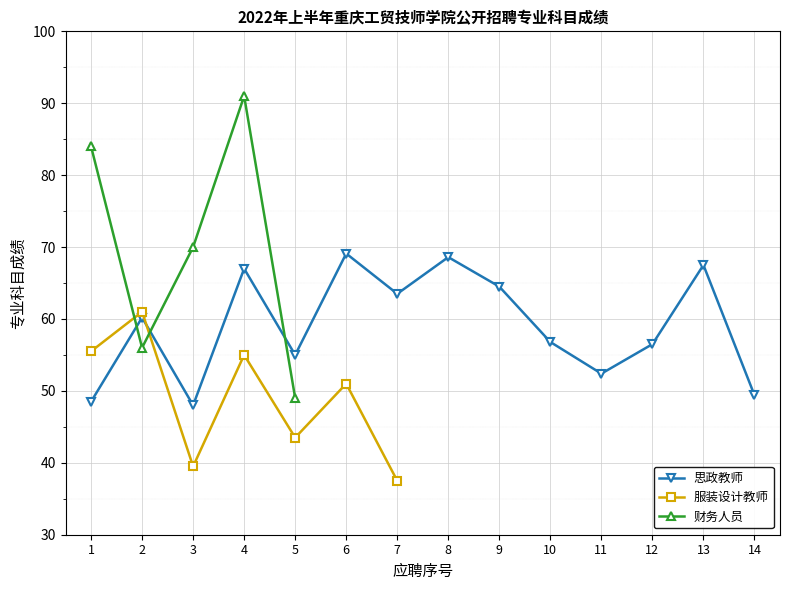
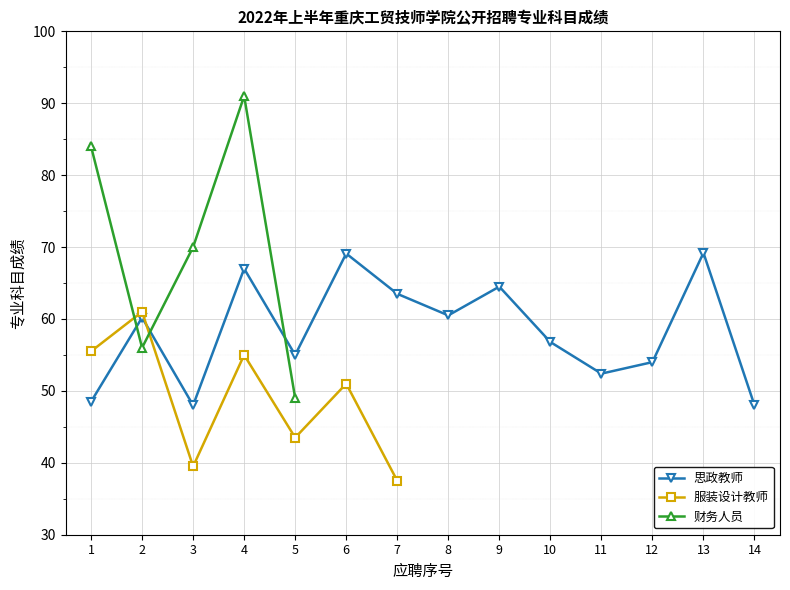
  {
    "思政教师": {
      "1": 49,
      "2": 60,
      "3": 48,
      "4": 67,
      "5": 55,
      "6": 69,
      "7": 64,
-     "8": 69,
+     "8": 61,
      "9": 65,
      "10": 57,
      "11": 52,
-     "12": 57,
-     "13": 68,
-     "14": 49
+     "12": 54,
+     "13": 69,
+     "14": 48
    },
    "服装设计教师": {
      "1": 56,
      "2": 61,
      "3": 40,
      "4": 55,
      "5": 44,
      "6": 51,
      "7": 38
    },
    "财务人员": {
      "1": 84,
      "2": 56,
      "3": 70,
      "4": 91,
      "5": 49
    }
  }
